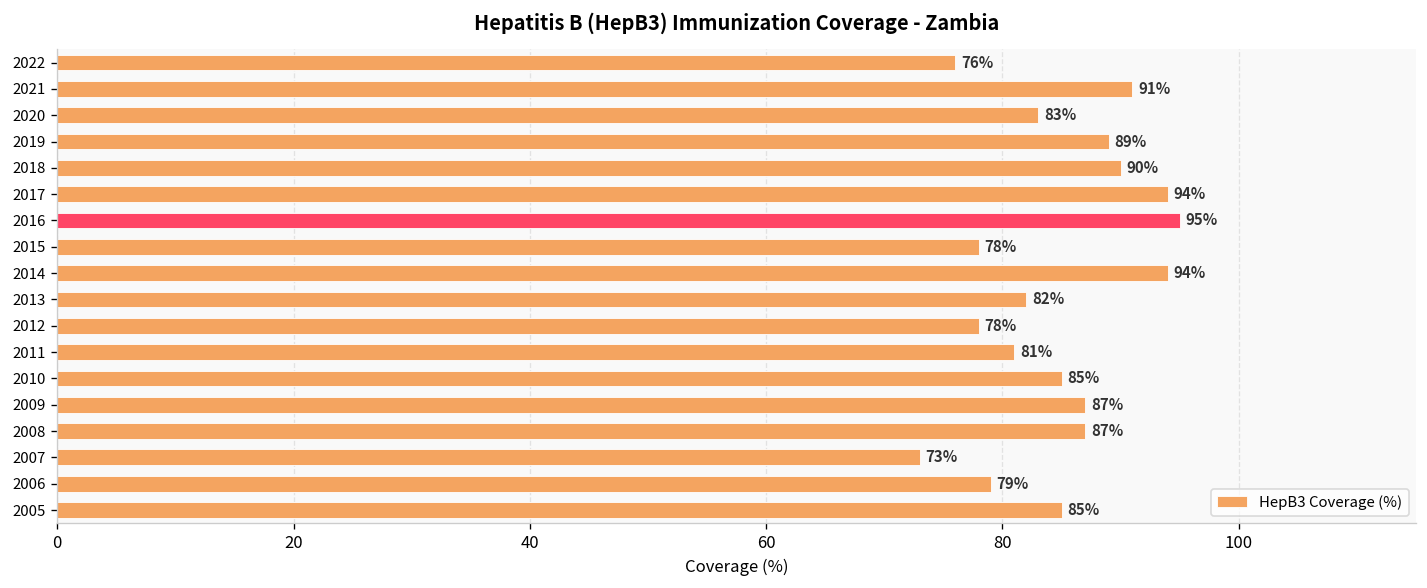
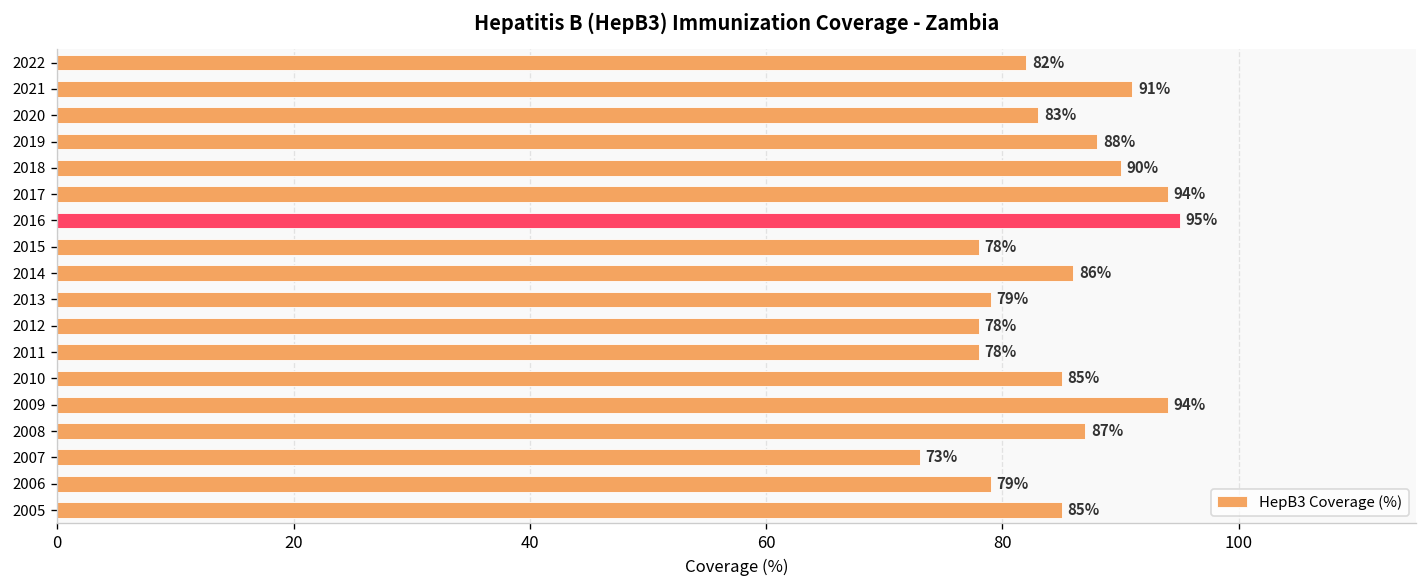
  {
-   "2022": "76%",
+   "2022": "82%",
    "2021": "91%",
    "2020": "83%",
-   "2019": "89%",
+   "2019": "88%",
    "2018": "90%",
    "2017": "94%",
    "2016": "95%",
    "2015": "78%",
-   "2014": "94%",
-   "2013": "82%",
+   "2014": "86%",
+   "2013": "79%",
    "2012": "78%",
-   "2011": "81%",
+   "2011": "78%",
    "2010": "85%",
-   "2009": "87%",
+   "2009": "94%",
    "2008": "87%",
    "2007": "73%",
    "2006": "79%",
    "2005": "85%"
  }
